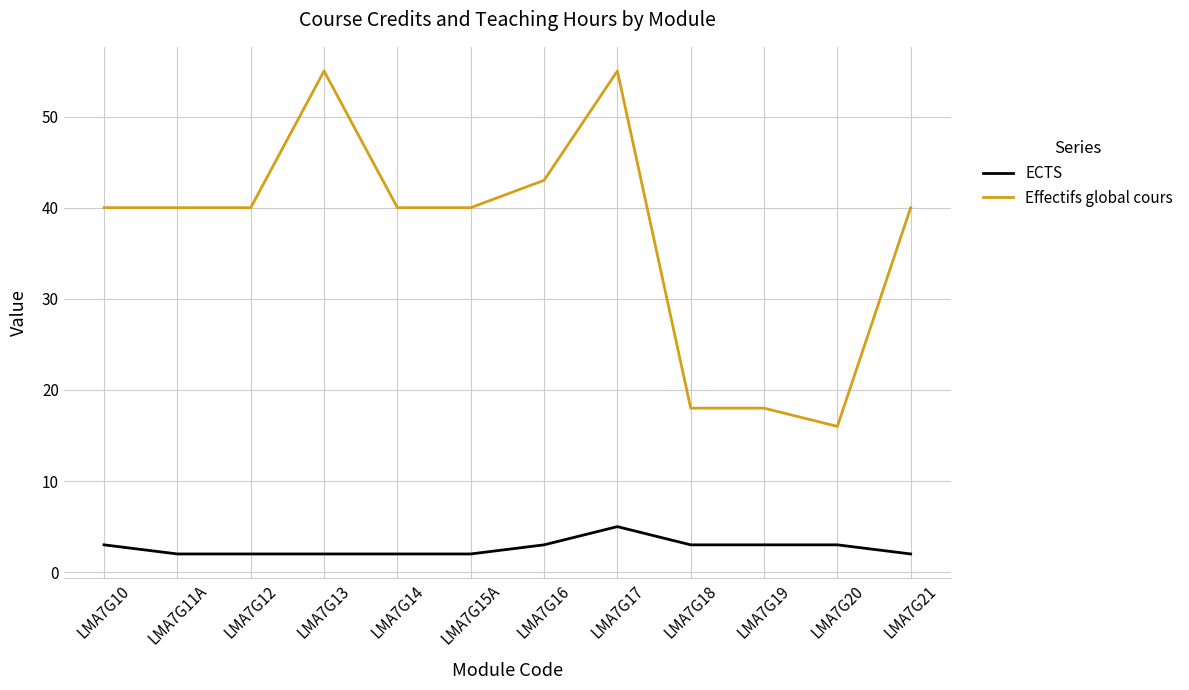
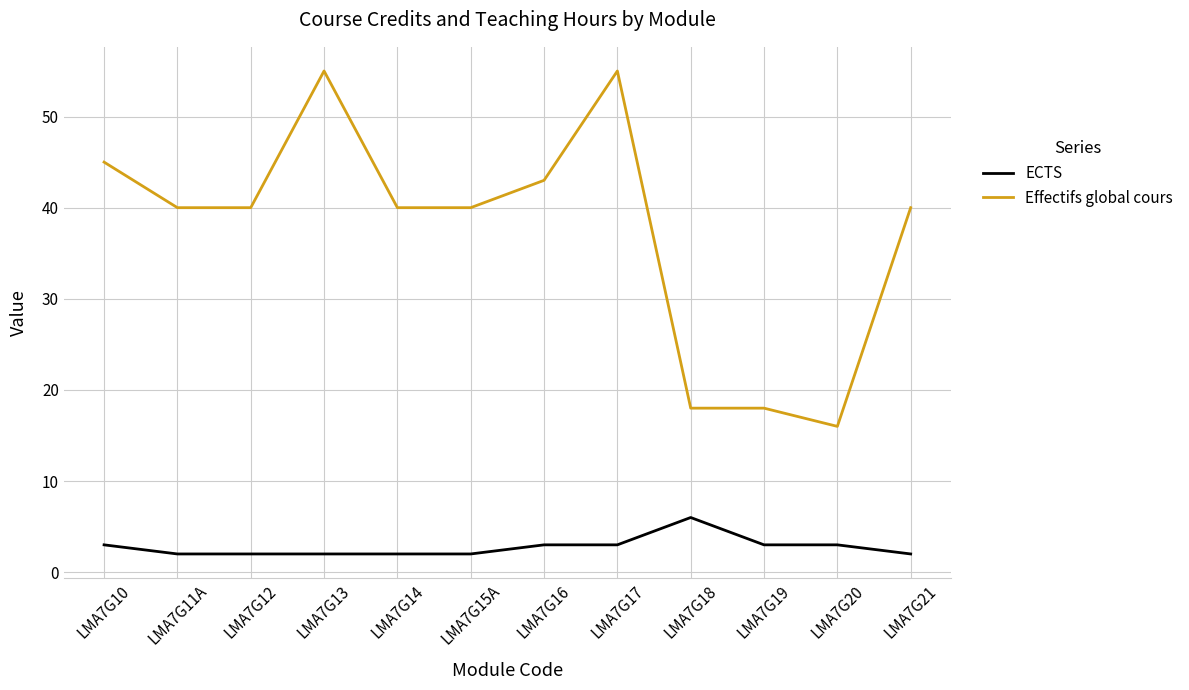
  {
    "ECTS": {
      "LMA7G10": 3,
      "LMA7G11A": 2,
      "LMA7G12": 2,
      "LMA7G13": 2,
      "LMA7G14": 2,
      "LMA7G15A": 2,
      "LMA7G16": 3,
-     "LMA7G17": 5,
-     "LMA7G18": 3,
+     "LMA7G17": 3,
+     "LMA7G18": 6,
      "LMA7G19": 3,
      "LMA7G20": 3,
      "LMA7G21": 2
    },
    "Effectifs global cours": {
-     "LMA7G10": 40,
+     "LMA7G10": 45,
      "LMA7G11A": 40,
      "LMA7G12": 40,
      "LMA7G13": 55,
      "LMA7G14": 40,
      "LMA7G15A": 40,
      "LMA7G16": 43,
      "LMA7G17": 55,
      "LMA7G18": 18,
      "LMA7G19": 18,
      "LMA7G20": 16,
      "LMA7G21": 40
    }
  }
